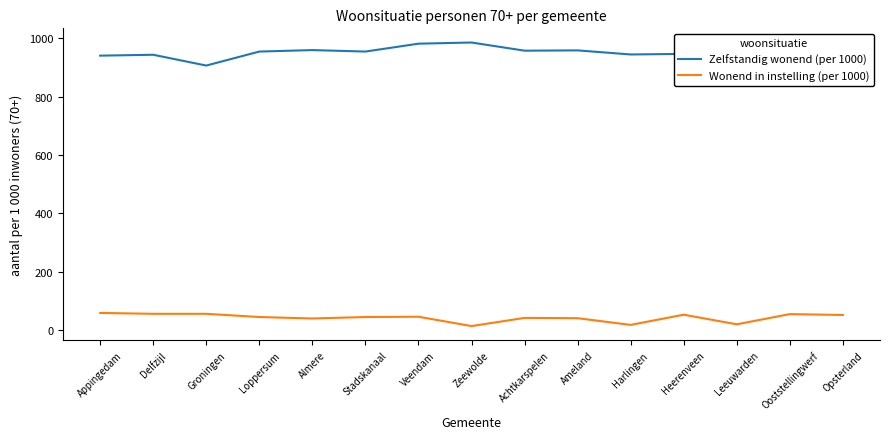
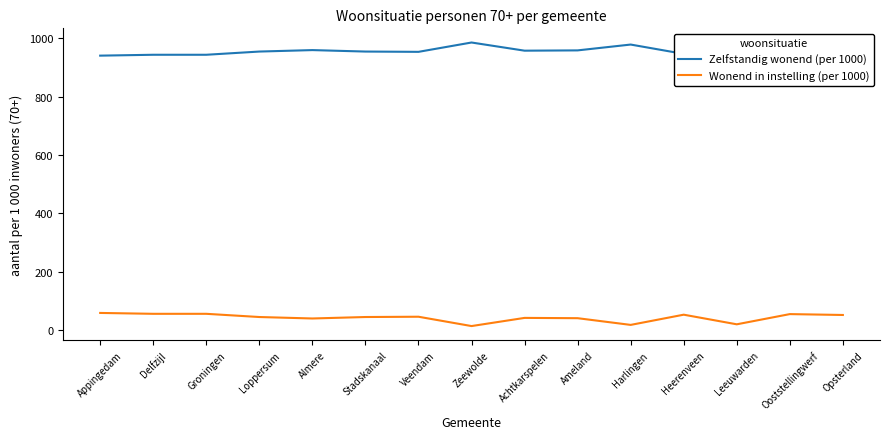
  {
    "Zelfstandig wonend (per 1000)": {
      "Appingedam": 940,
      "Delfzijl": 940,
-     "Groningen": 910,
+     "Groningen": 940,
      "Loppersum": 960,
      "Almere": 960,
      "Stadskanaal": 960,
-     "Veendam": 980,
+     "Veendam": 950,
      "Zeewolde": 990,
      "Achtkarspelen": 960,
      "Ameland": 960,
-     "Harlingen": 950
+     "Harlingen": 980
    },
    "Wonend in instelling (per 1000)": {
      "Appingedam": 60,
      "Delfzijl": 60,
      "Groningen": 60,
      "Loppersum": 50,
      "Almere": 40,
      "Stadskanaal": 50,
      "Veendam": 50,
      "Zeewolde": 10,
      "Achtkarspelen": 40,
      "Ameland": 40,
      "Harlingen": 20,
      "Heerenveen": 50,
      "Leeuwarden": 20,
      "Ooststellingwerf": 60,
      "Opsterland": 50
    }
  }
